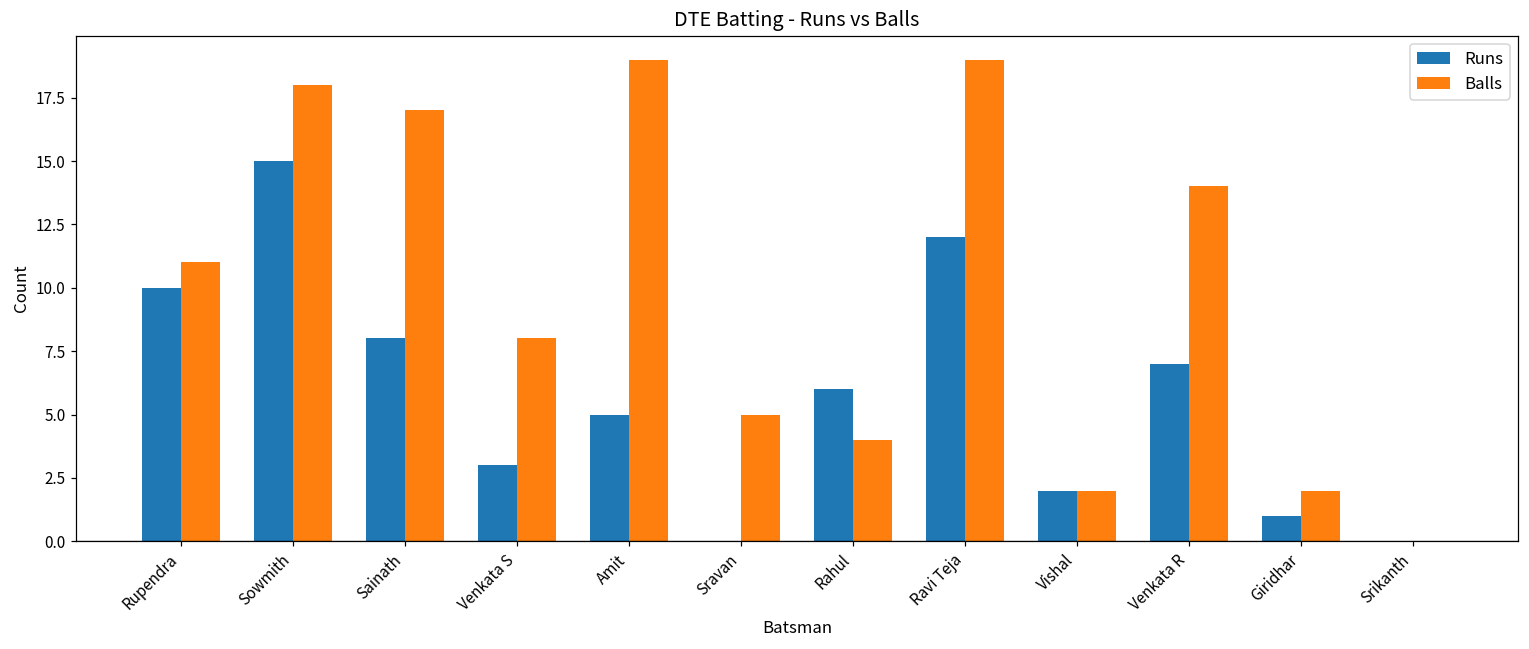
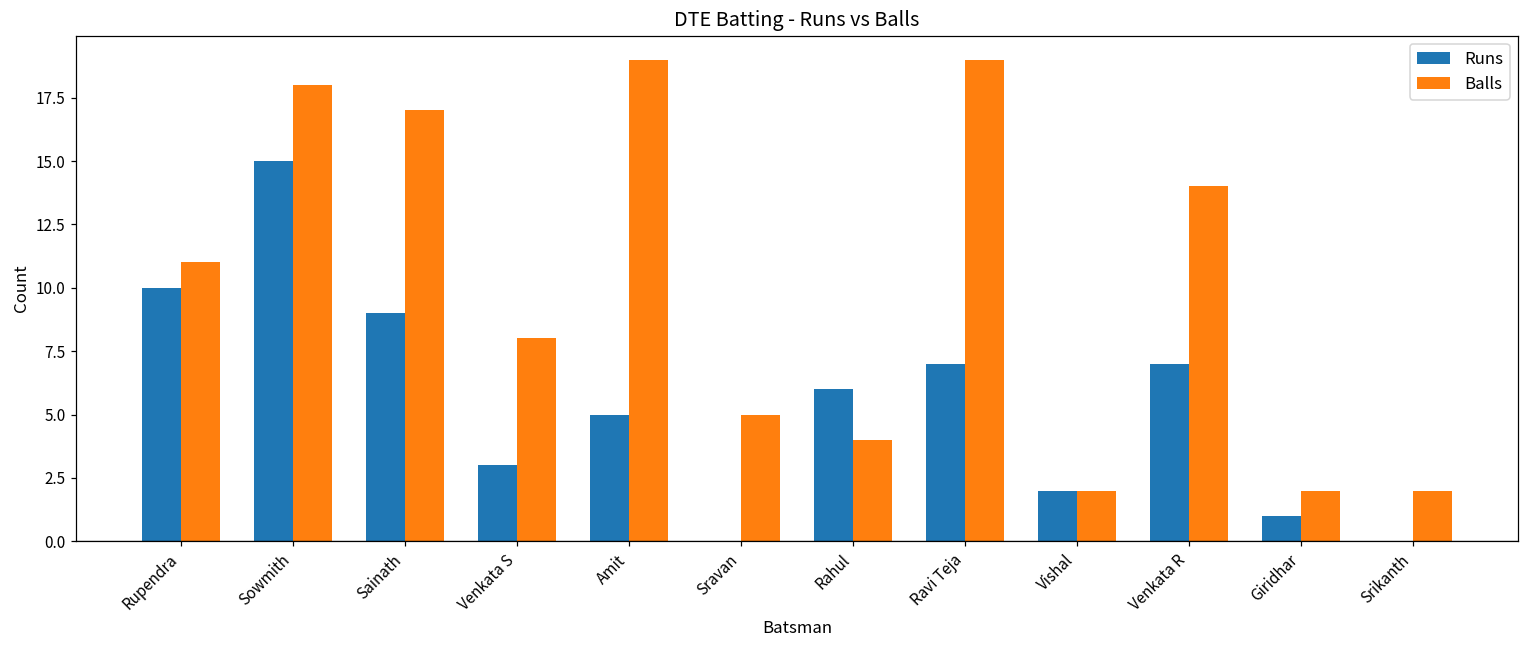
  {
    "Runs": {
      "Rupendra": 10,
      "Sowmith": 15,
-     "Sainath": 8,
+     "Sainath": 9,
      "Venkata S": 3,
      "Amit": 5,
      "Sravan": 0,
      "Rahul": 6,
-     "Ravi Teja": 12,
+     "Ravi Teja": 7,
      "Vishal": 2,
      "Venkata R": 7,
      "Giridhar": 1,
      "Srikanth": 0
    },
    "Balls": {
      "Rupendra": 11,
      "Sowmith": 18,
      "Sainath": 17,
      "Venkata S": 8,
      "Amit": 19,
      "Sravan": 5,
      "Rahul": 4,
      "Ravi Teja": 19,
      "Vishal": 2,
      "Venkata R": 14,
      "Giridhar": 2,
-     "Srikanth": 0
+     "Srikanth": 2
    }
  }
